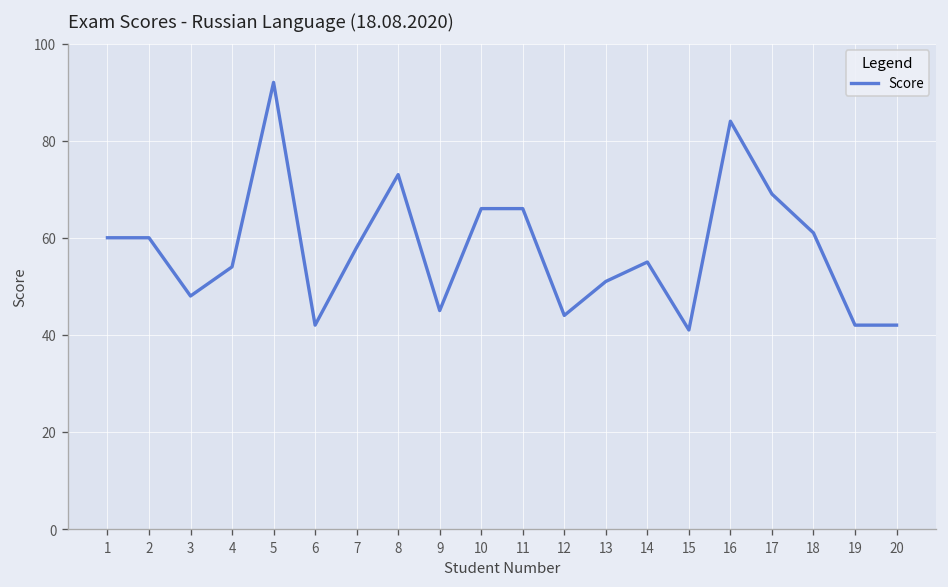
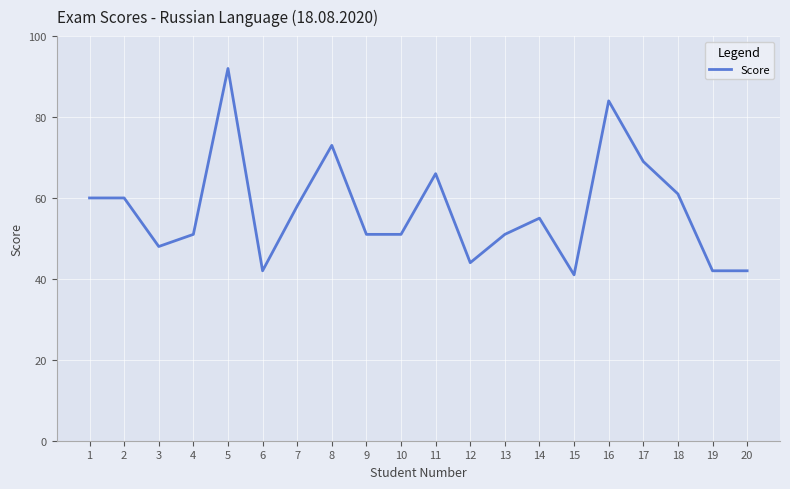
  {
    "1": 60,
    "2": 60,
    "3": 48,
-   "4": 54,
+   "4": 51,
    "5": 92,
    "6": 42,
    "7": 58,
    "8": 73,
-   "9": 45,
-   "10": 66,
+   "9": 51,
+   "10": 51,
    "11": 66,
    "12": 44,
    "13": 51,
    "14": 55,
    "15": 41,
    "16": 84,
    "17": 69,
    "18": 61,
    "19": 42,
    "20": 42
  }
